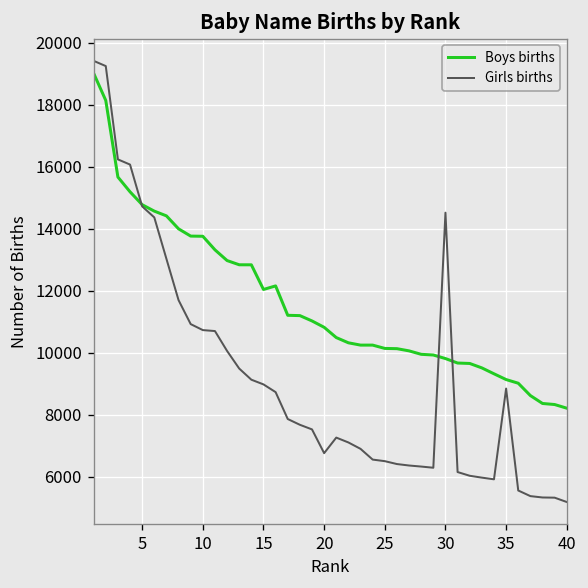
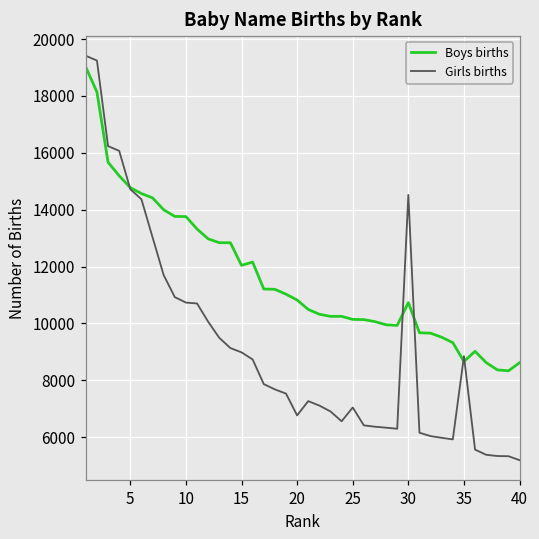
  {
    "Boys births": {
      "10": 13800,
      "15": 12000,
      "20": 10800,
      "25": 10100,
-     "30": 9800,
-     "35": 9100,
-     "40": 8200
+     "30": 10700,
+     "35": 8700,
+     "40": 8600
    },
    "Girls births": {
      "10": 10700,
      "15": 9000,
      "20": 6800,
-     "25": 6500,
+     "25": 7000,
      "30": 14500,
      "35": 8800,
      "40": 5200
    }
  }
